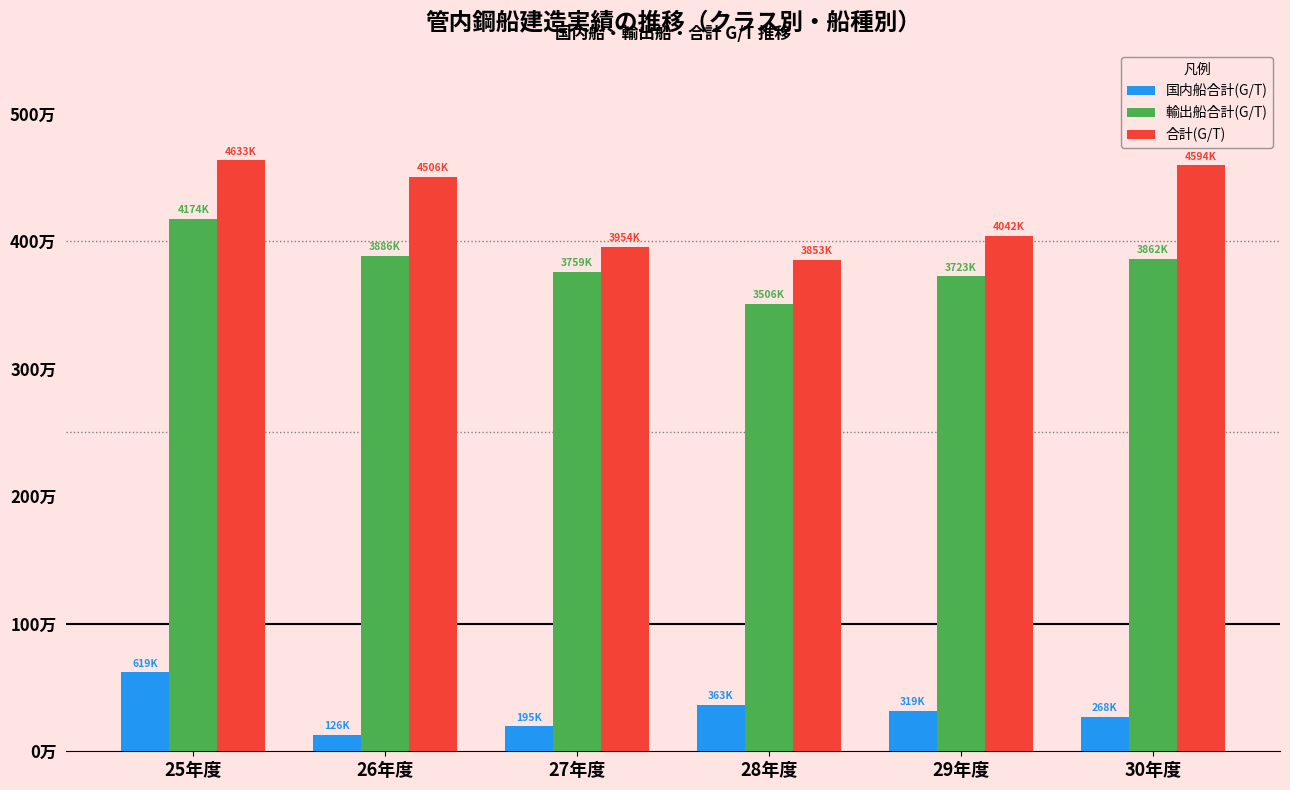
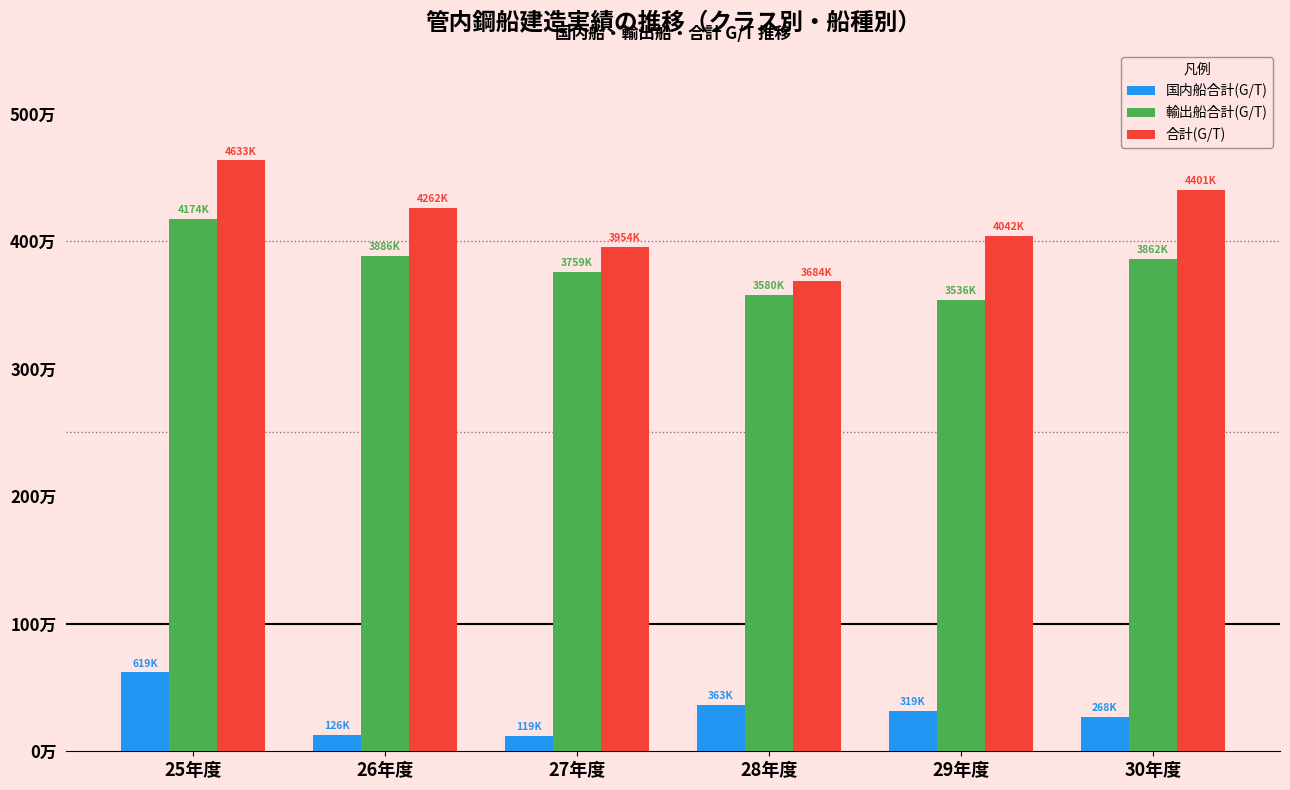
  {
    "国内船合計(G/T)": {
      "25年度": "619K",
      "26年度": "126K",
-     "27年度": "195K",
+     "27年度": "119K",
      "28年度": "363K",
      "29年度": "319K",
      "30年度": "268K"
    },
    "輸出船合計(G/T)": {
      "25年度": "4174K",
      "26年度": "3886K",
      "27年度": "3759K",
-     "28年度": "3506K",
-     "29年度": "3723K",
+     "28年度": "3580K",
+     "29年度": "3536K",
      "30年度": "3862K"
    },
    "合計(G/T)": {
      "25年度": "4633K",
-     "26年度": "4506K",
+     "26年度": "4262K",
      "27年度": "3954K",
-     "28年度": "3853K",
+     "28年度": "3684K",
      "29年度": "4042K",
-     "30年度": "4594K"
+     "30年度": "4401K"
    }
  }
